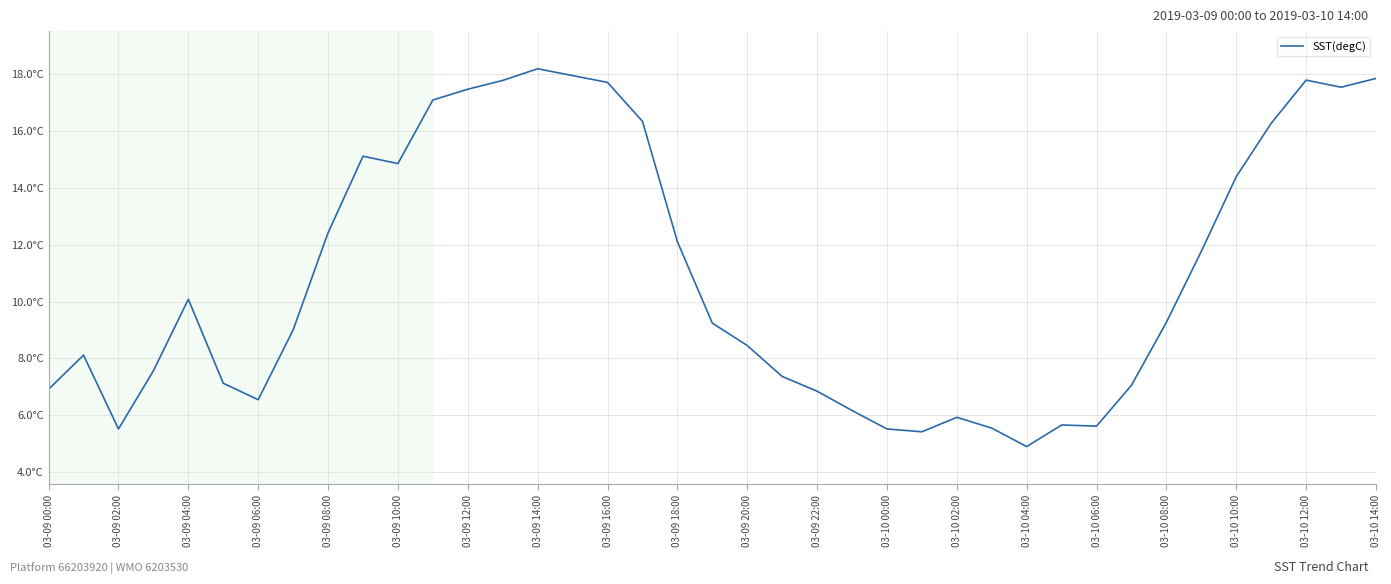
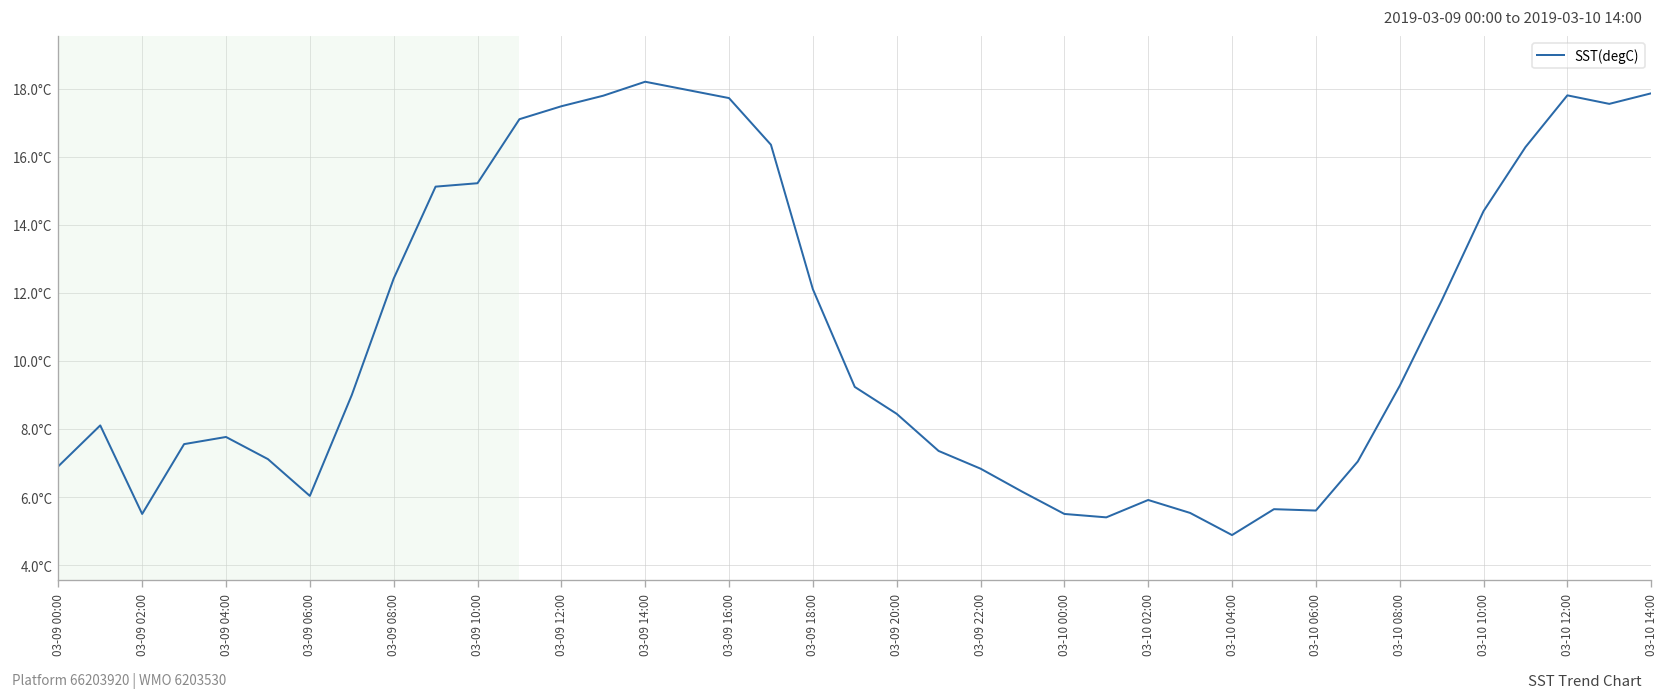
  {
    "03-09 00:00": "6.9°C",
    "03-09 02:00": "5.5°C",
-   "03-09 04:00": "10.1°C",
-   "03-09 06:00": "6.5°C",
+   "03-09 04:00": "7.8°C",
+   "03-09 06:00": "6.0°C",
    "03-09 08:00": "12.4°C",
-   "03-09 10:00": "14.9°C",
+   "03-09 10:00": "15.2°C",
    "03-09 12:00": "17.5°C",
    "03-09 14:00": "18.2°C",
    "03-09 16:00": "17.7°C",
    "03-09 18:00": "12.1°C",
    "03-09 20:00": "8.5°C",
    "03-09 22:00": "6.8°C",
    "03-10 00:00": "5.5°C",
    "03-10 02:00": "5.9°C",
    "03-10 04:00": "4.9°C",
    "03-10 06:00": "5.6°C",
    "03-10 08:00": "9.3°C",
    "03-10 10:00": "14.4°C",
    "03-10 12:00": "17.8°C",
    "03-10 14:00": "17.9°C"
  }
